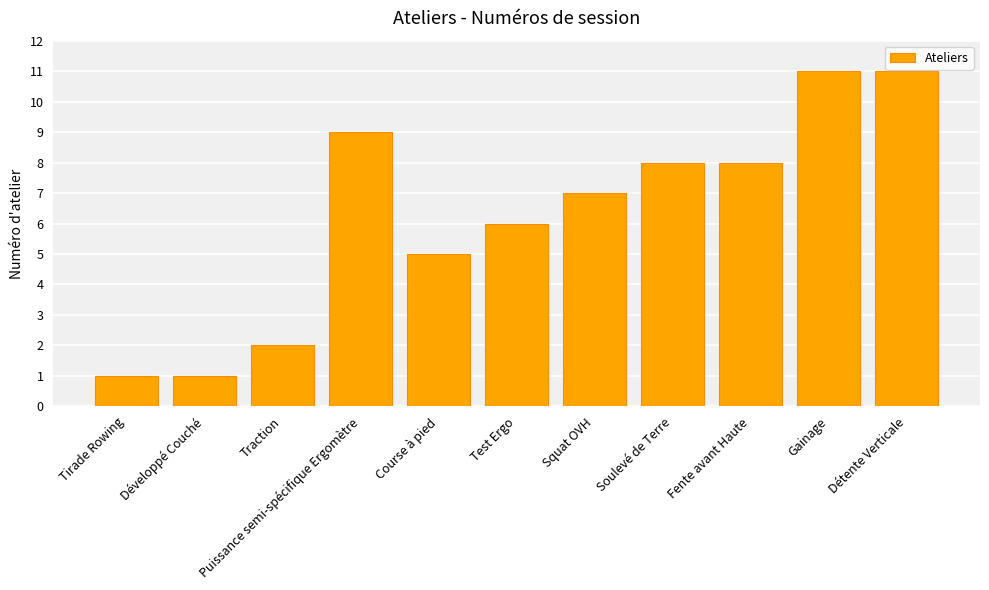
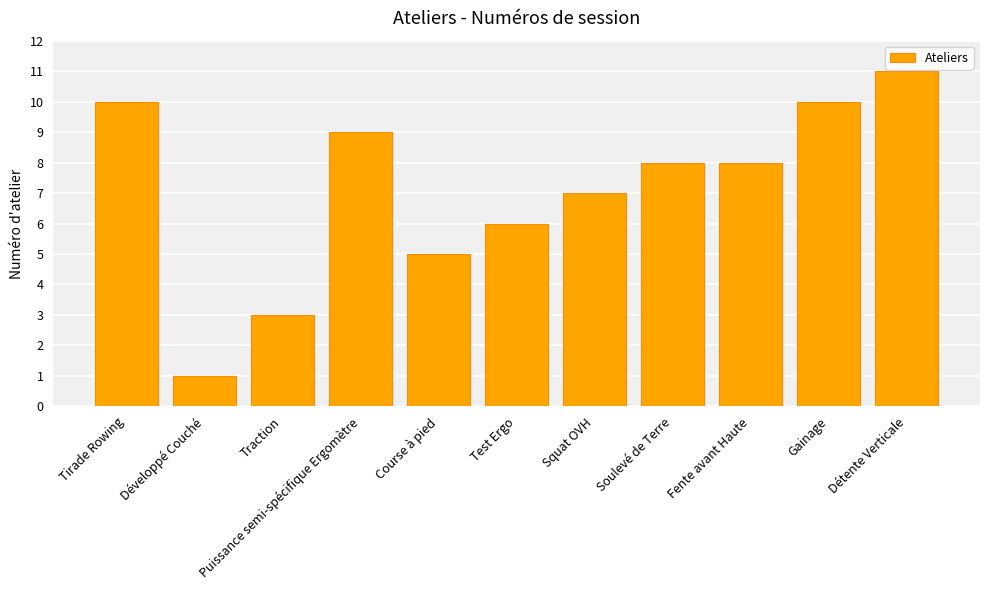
  {
-   "Tirade Rowing": 1,
+   "Tirade Rowing": 10,
    "Développé Couché": 1,
-   "Traction": 2,
+   "Traction": 3,
    "Puissance semi-spécifique Ergomètre": 9,
    "Course à pied": 5,
    "Test Ergo": 6,
    "Squat OVH": 7,
    "Soulevé de Terre": 8,
    "Fente avant Haute": 8,
-   "Gainage": 11,
+   "Gainage": 10,
    "Détente Verticale": 11
  }
